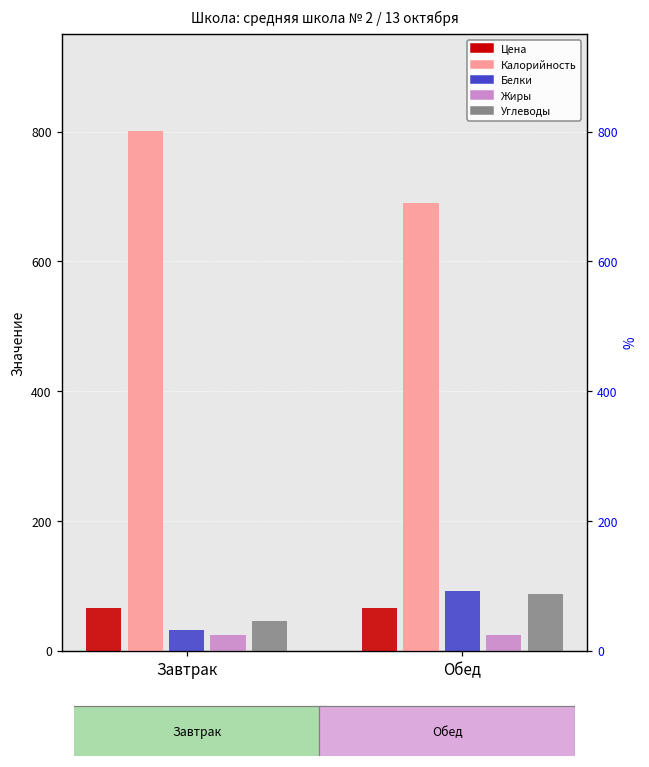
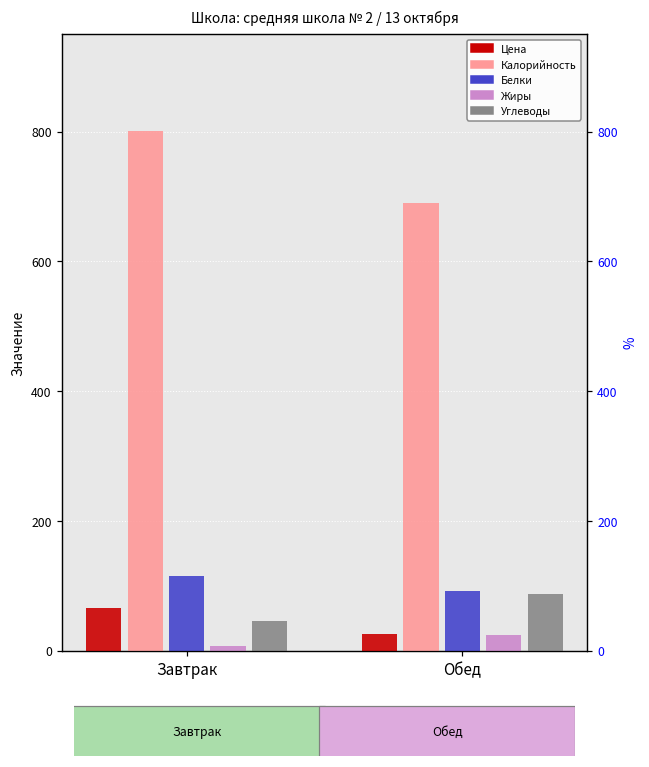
  {
    "Цена": {
      "Завтрак": 70,
-     "Обед": 70
+     "Обед": 30
    },
    "Калорийность": {
      "Завтрак": 800,
      "Обед": 690
    },
    "Белки": {
-     "Завтрак": 30,
+     "Завтрак": 120,
      "Обед": 90
    },
    "Жиры": {
-     "Завтрак": 20,
+     "Завтрак": 10,
      "Обед": 20
    },
    "Углеводы": {
      "Завтрак": 50,
      "Обед": 90
    }
  }
